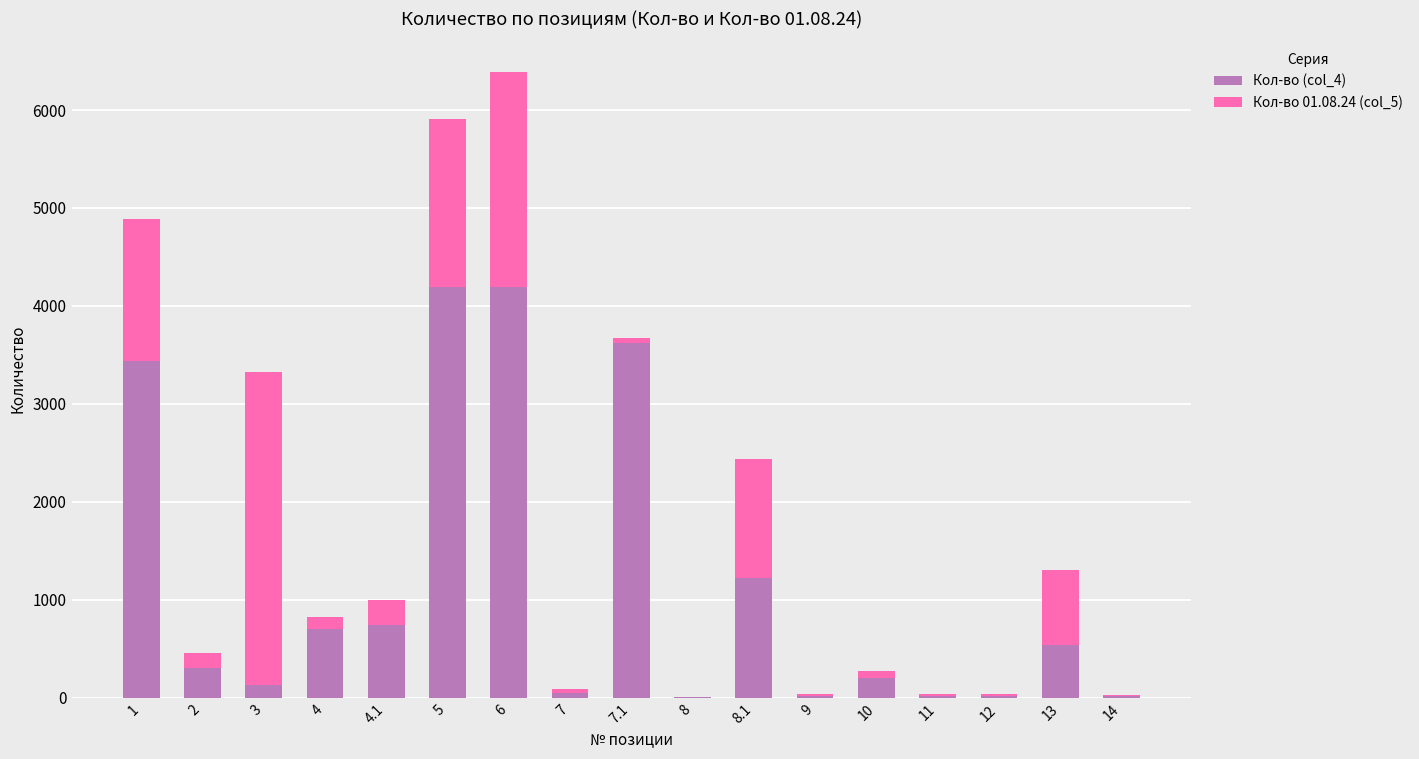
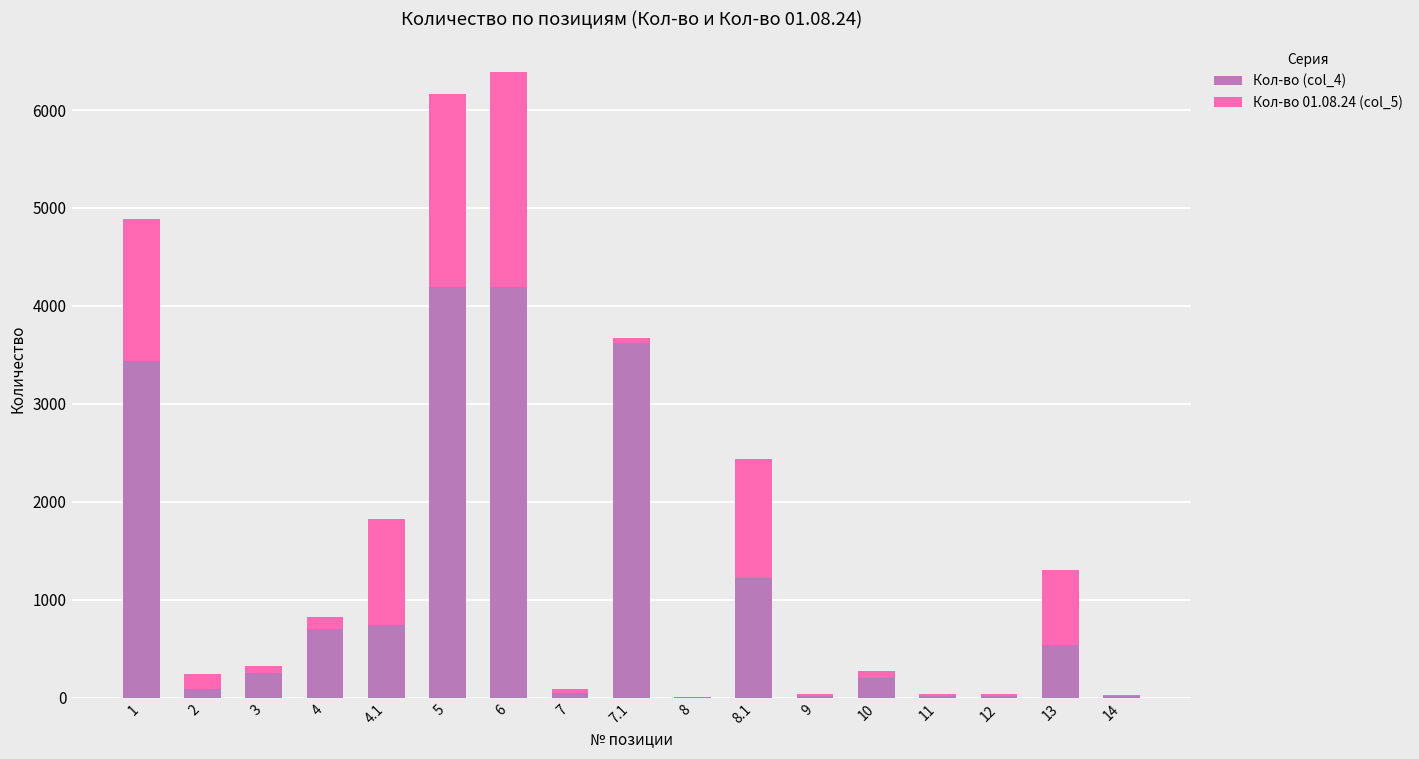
  {
    "Кол-во (col_4)": {
      "1": 3400,
-     "2": 300,
-     "3": 100,
+     "2": 100,
+     "3": 300,
      "4": 700,
      "4.1": 700,
      "5": 4200,
      "6": 4200,
      "7": 0,
      "7.1": 3600,
      "8.1": 1200,
      "10": 200,
      "13": 500
    },
    "Кол-во 01.08.24 (col_5)": {
      "1": 1500,
      "2": 200,
-     "3": 3200,
+     "3": 100,
      "4": 100,
-     "4.1": 300,
-     "5": 1700,
+     "4.1": 1100,
+     "5": 2000,
      "6": 2200,
      "7": 0,
      "7.1": 0,
      "8.1": 1200,
      "10": 100,
      "13": 800
    }
  }
